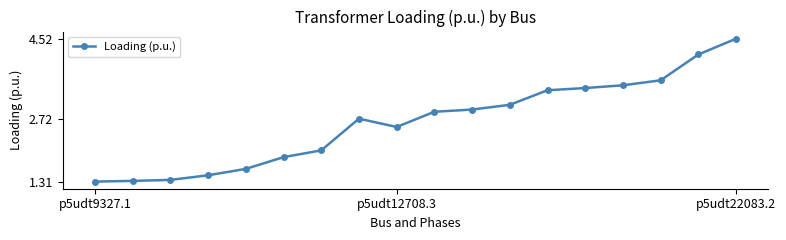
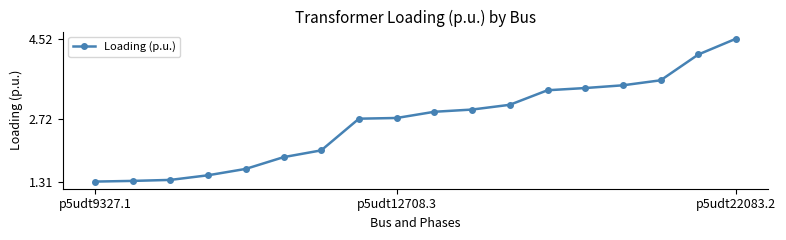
  {
    "p5udt9327.1": 1.3,
-   "p5udt12708.3": 2.5,
+   "p5udt12708.3": 2.7,
    "p5udt22083.2": 4.5
  }
